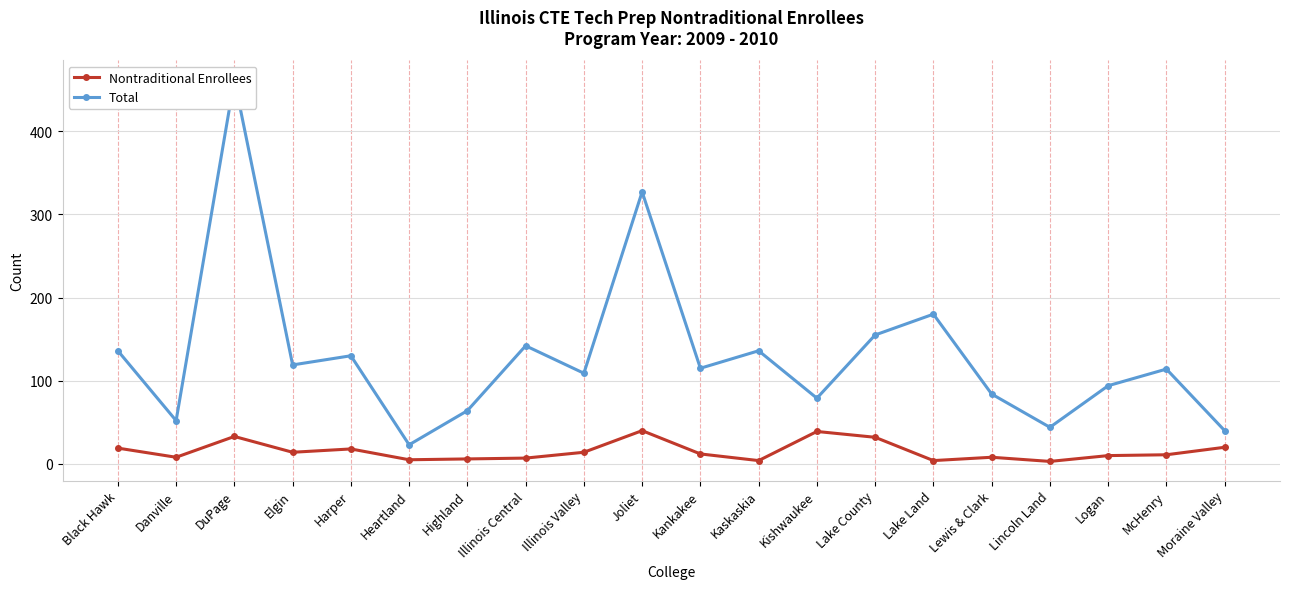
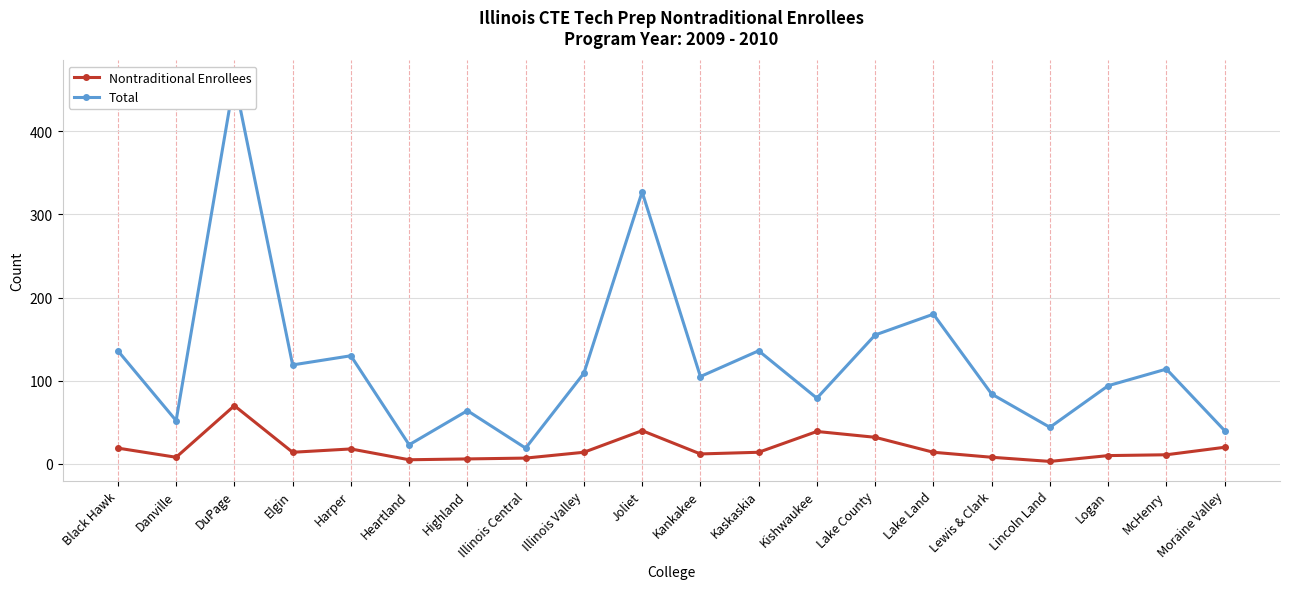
  {
    "Nontraditional Enrollees": {
      "Black Hawk": 20,
      "Danville": 10,
-     "DuPage": 30,
+     "DuPage": 70,
      "Elgin": 10,
      "Harper": 20,
      "Heartland": 10,
      "Highland": 10,
      "Illinois Central": 10,
      "Illinois Valley": 10,
      "Joliet": 40,
      "Kankakee": 10,
-     "Kaskaskia": 0,
+     "Kaskaskia": 10,
      "Kishwaukee": 40,
      "Lake County": 30,
-     "Lake Land": 0,
+     "Lake Land": 10,
      "Lewis & Clark": 10,
      "Lincoln Land": 0,
      "Logan": 10,
      "McHenry": 10,
      "Moraine Valley": 20
    },
    "Total": {
      "Black Hawk": 140,
      "Danville": 50,
      "Elgin": 120,
      "Harper": 130,
      "Heartland": 20,
      "Highland": 60,
-     "Illinois Central": 140,
+     "Illinois Central": 20,
      "Illinois Valley": 110,
      "Joliet": 330,
-     "Kankakee": 120,
+     "Kankakee": 110,
      "Kaskaskia": 140,
      "Kishwaukee": 80,
      "Lake County": 160,
      "Lake Land": 180,
      "Lewis & Clark": 80,
      "Lincoln Land": 40,
      "Logan": 90,
      "McHenry": 110,
      "Moraine Valley": 40
    }
  }
